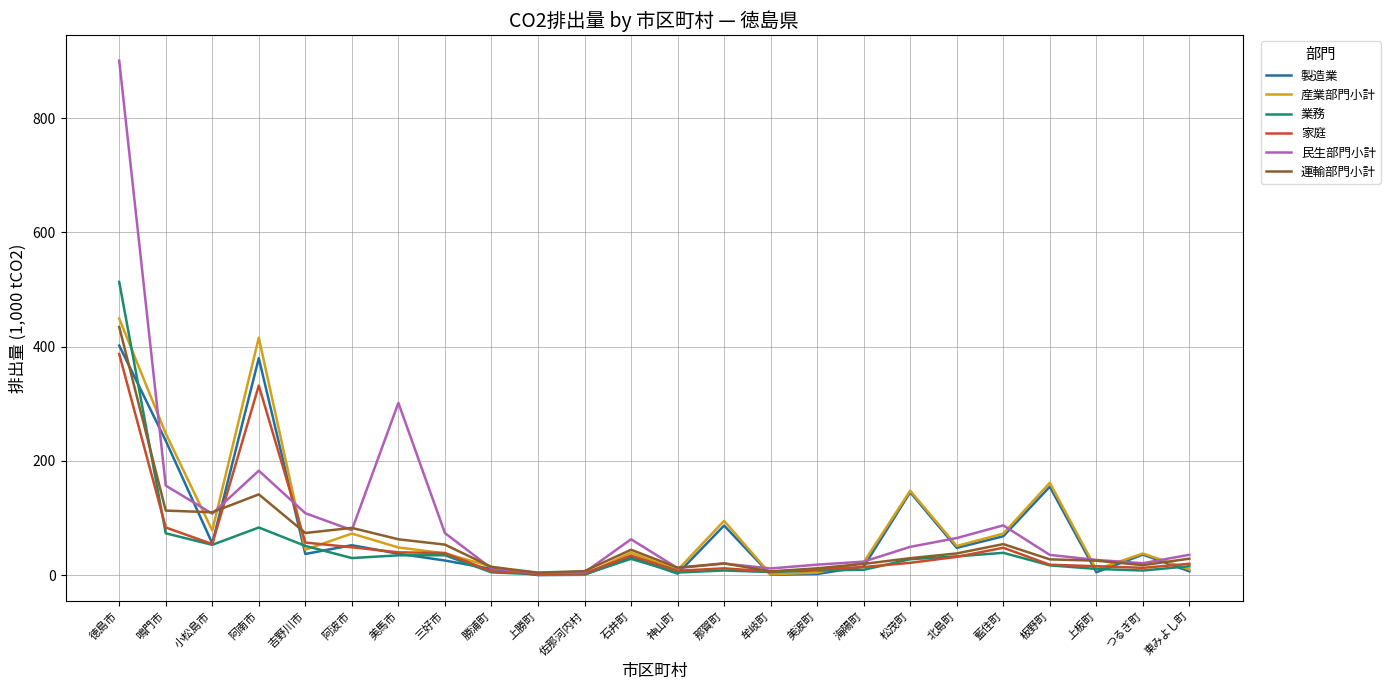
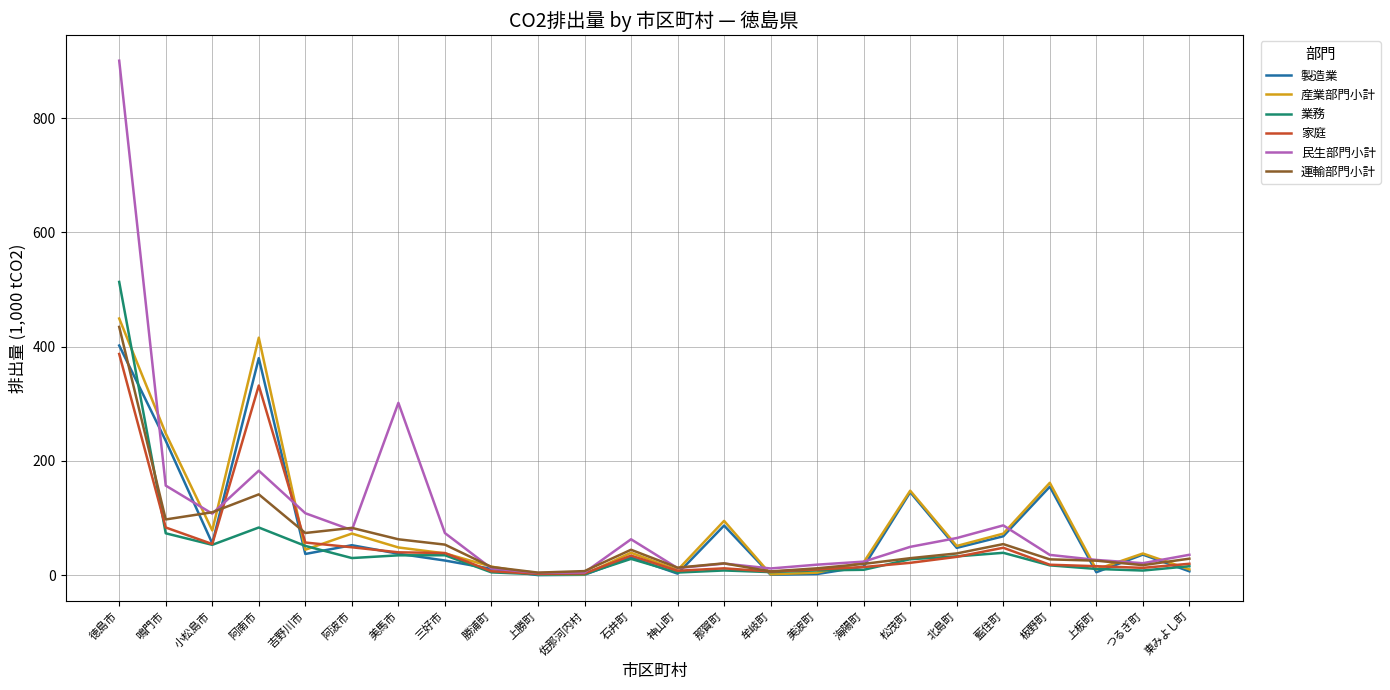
  {
    "製造業": {
      "徳島市": 400,
      "鳴門市": 240,
      "阿南市": 380,
      "吉野川市": 40,
      "三好市": 30,
      "那賀町": 90,
      "藍住町": 70,
      "板野町": 150,
      "上板町": 10
    },
    "産業部門小計": {
      "徳島市": 450,
      "鳴門市": 250,
      "小松島市": 80,
      "阿南市": 420,
      "吉野川市": 40,
      "阿波市": 70,
      "美馬市": 50,
      "石井町": 40,
      "那賀町": 100,
      "藍住町": 70,
      "板野町": 160
    },
    "業務": {
      "徳島市": 510,
      "鳴門市": 70,
      "阿南市": 80,
      "吉野川市": 50,
      "阿波市": 30,
      "海陽町": 10,
      "藍住町": 40,
      "つるぎ町": 10
    },
    "家庭": {
      "徳島市": 390,
      "鳴門市": 80,
      "阿南市": 330,
      "吉野川市": 60,
      "松茂町": 20,
      "藍住町": 50,
      "上板町": 20,
      "つるぎ町": 10
    },
    "民生部門小計": {
      "徳島市": 900,
      "鳴門市": 160,
      "阿南市": 180,
      "吉野川市": 110,
      "美馬市": 300,
      "三好市": 70,
      "石井町": 60,
      "牟岐町": 10,
      "美波町": 20,
      "松茂町": 50,
      "北島町": 70,
      "藍住町": 90,
      "板野町": 40,
      "東みよし町": 40
    },
    "運輸部門小計": {
      "徳島市": 430,
-     "鳴門市": 110,
+     "鳴門市": 100,
      "阿南市": 140,
      "吉野川市": 70,
      "美馬市": 60,
      "三好市": 50,
      "石井町": 40,
      "北島町": 40,
      "藍住町": 50,
      "板野町": 30,
      "東みよし町": 30
    }
  }
